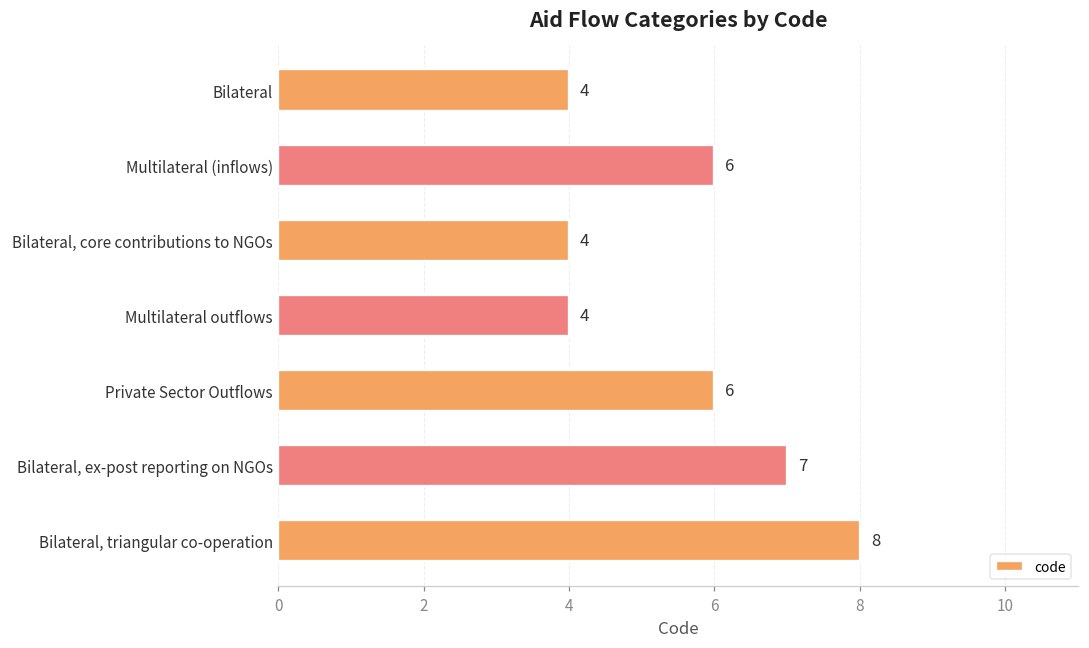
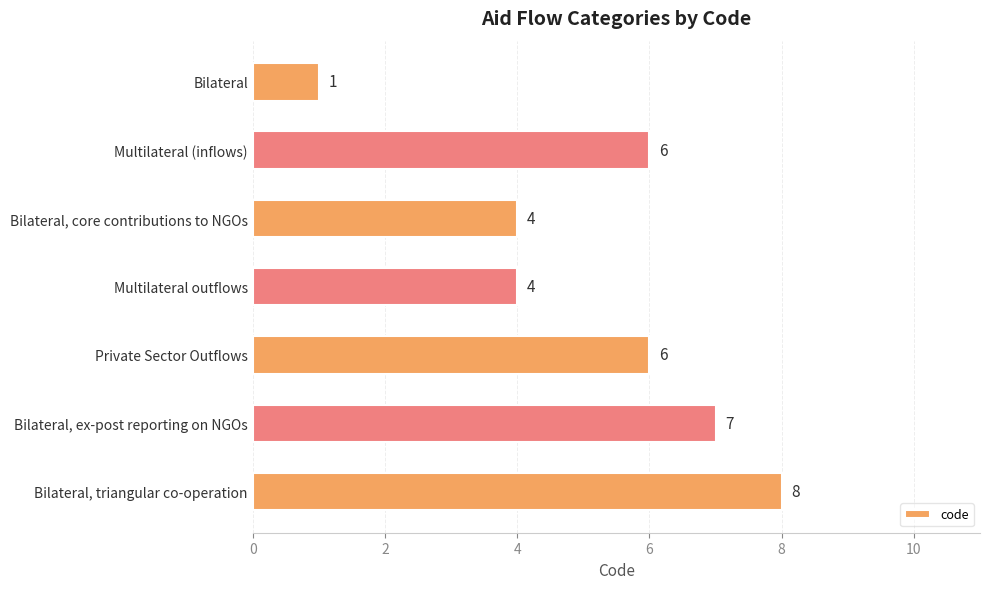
  {
-   "Bilateral": 4,
+   "Bilateral": 1,
    "Multilateral (inflows)": 6,
    "Bilateral, core contributions to NGOs": 4,
    "Multilateral outflows": 4,
    "Private Sector Outflows": 6,
    "Bilateral, ex-post reporting on NGOs": 7,
    "Bilateral, triangular co-operation": 8
  }
